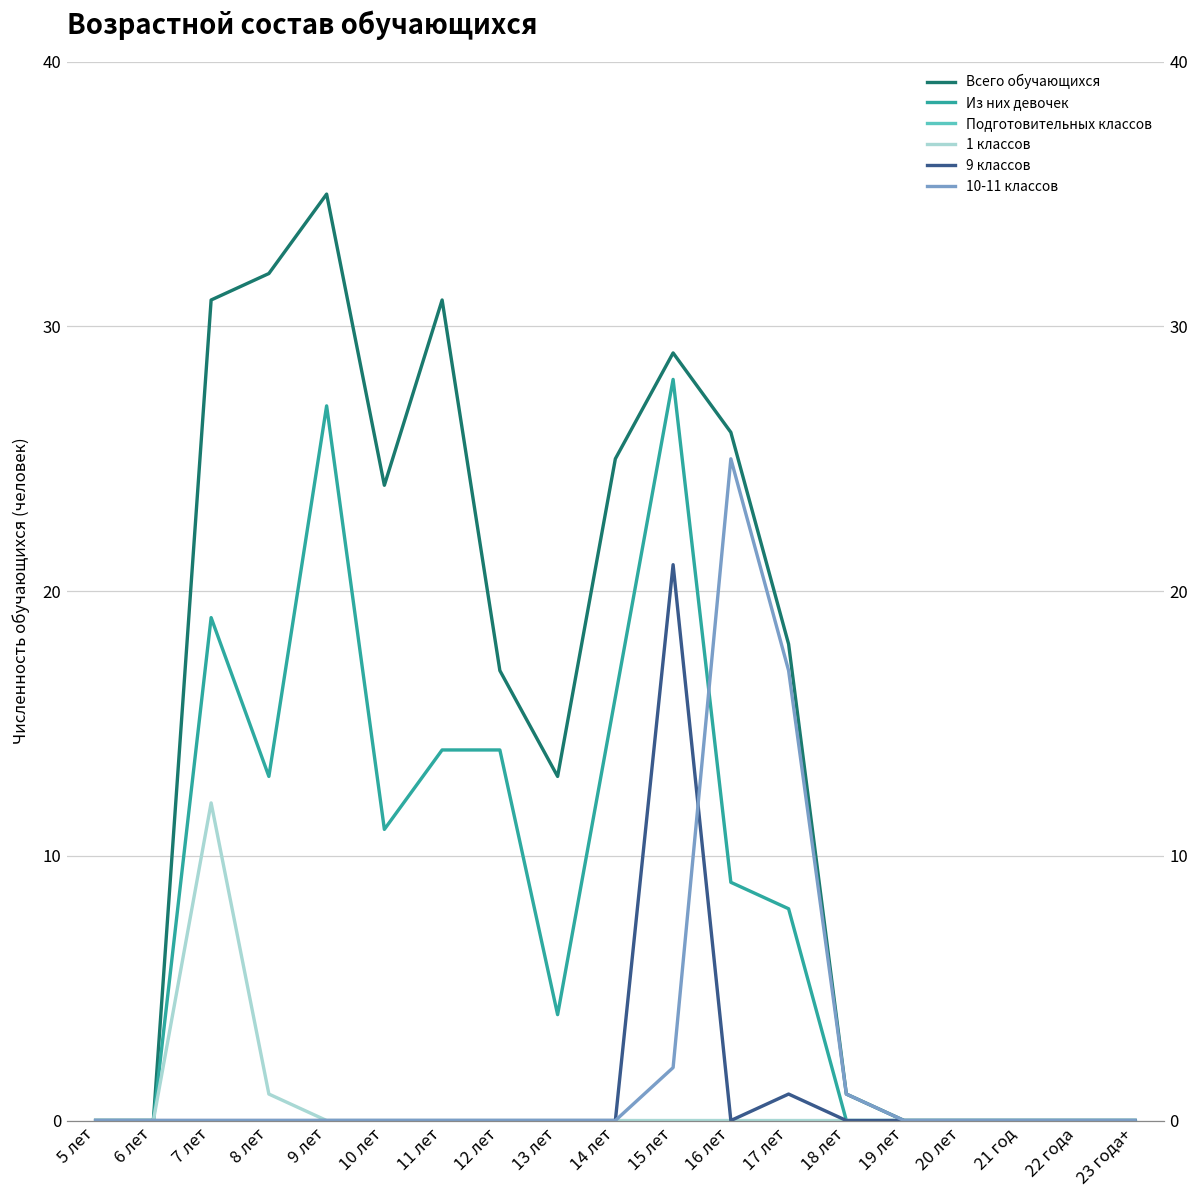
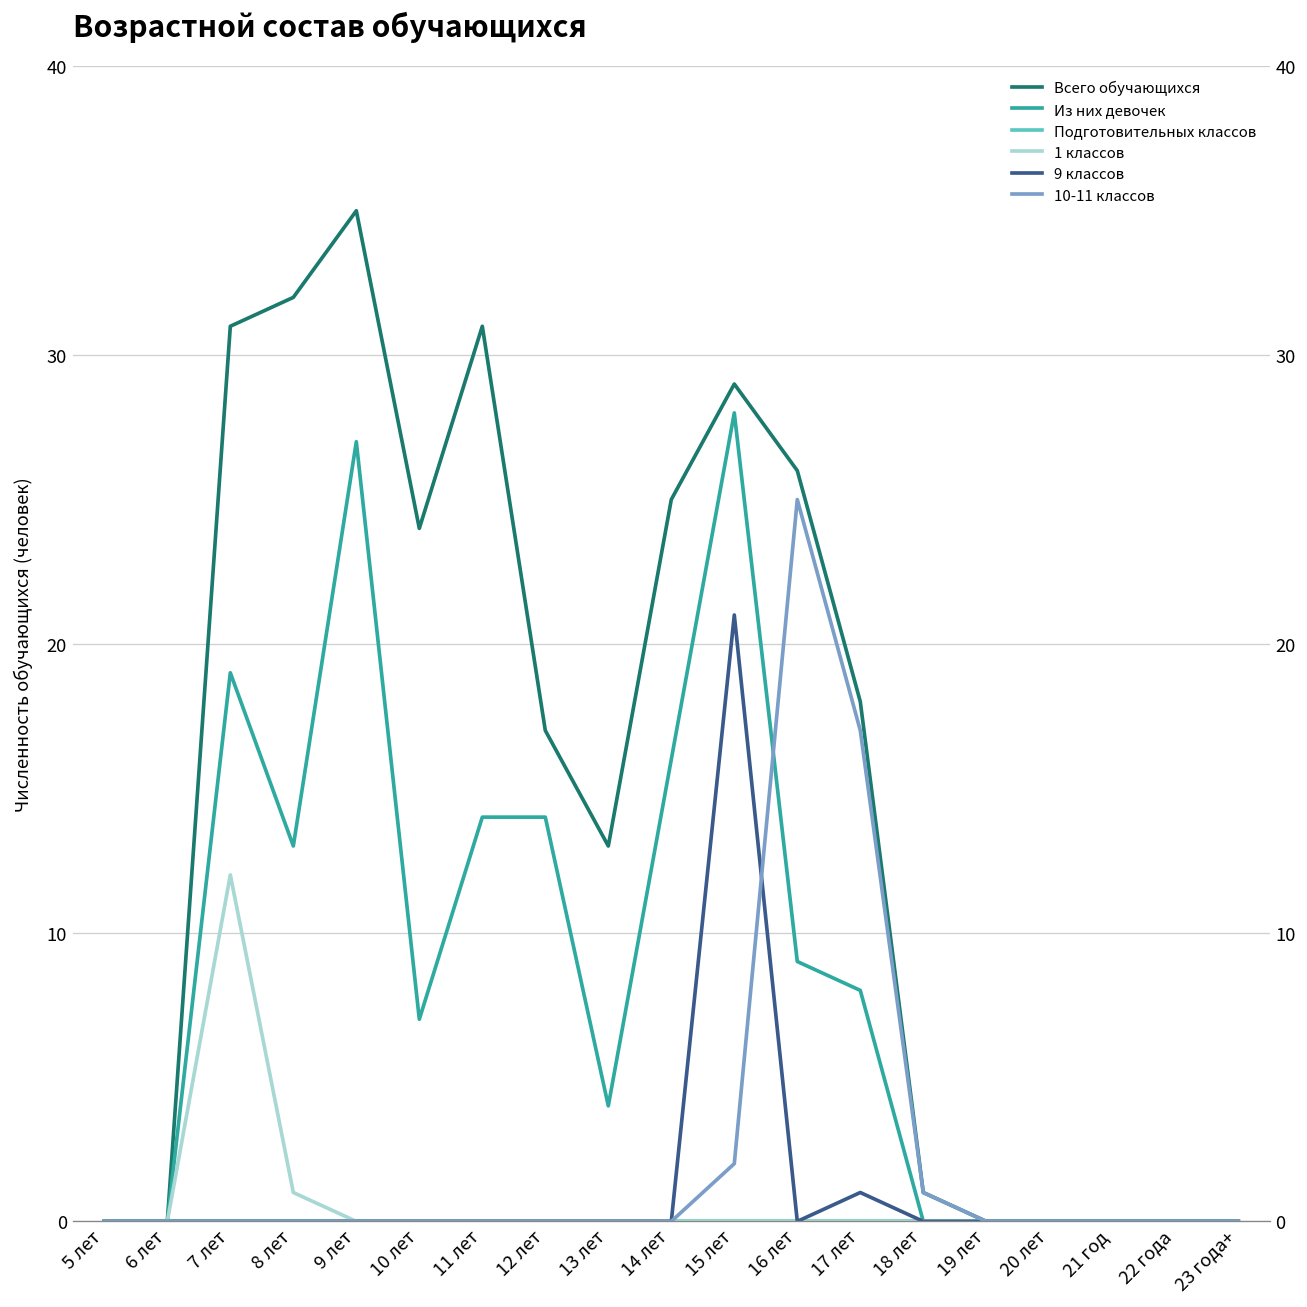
  {
    "Из них девочек": {
      "7 лет": 19,
      "8 лет": 13,
      "9 лет": 27,
-     "10 лет": 11,
+     "10 лет": 7,
      "11 лет": 14,
      "12 лет": 14,
      "13 лет": 4,
      "14 лет": 16,
      "15 лет": 28,
      "16 лет": 9,
      "17 лет": 8
    },
    "1 классов": {
      "7 лет": 12,
      "8 лет": 1
    }
  }
